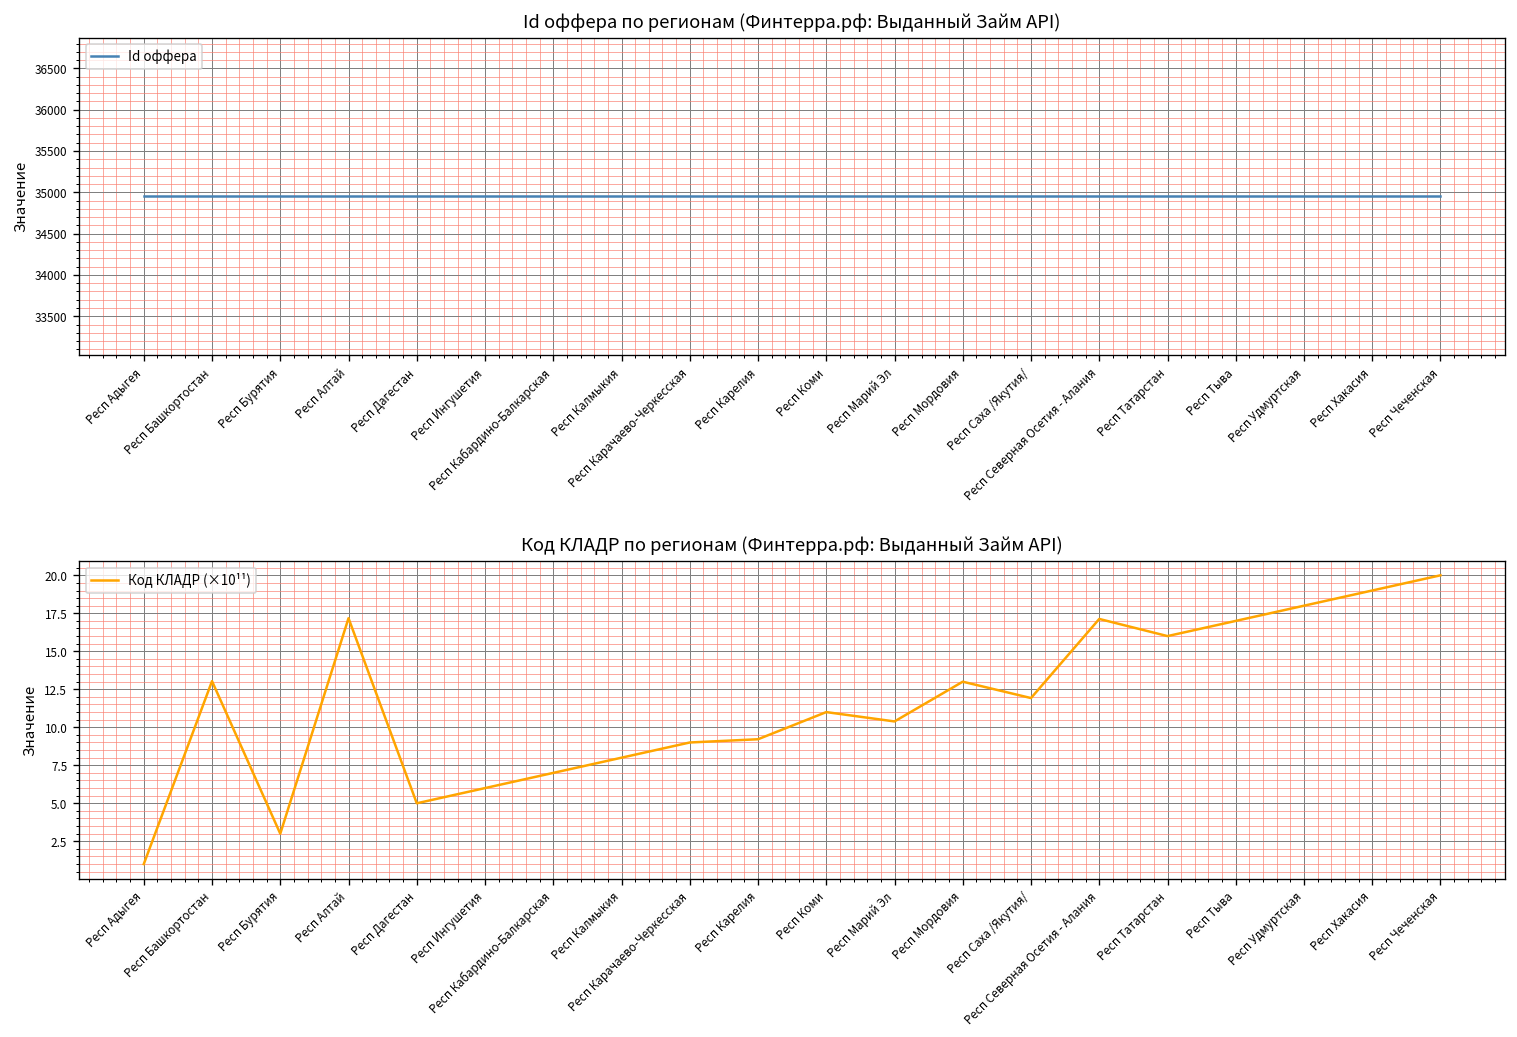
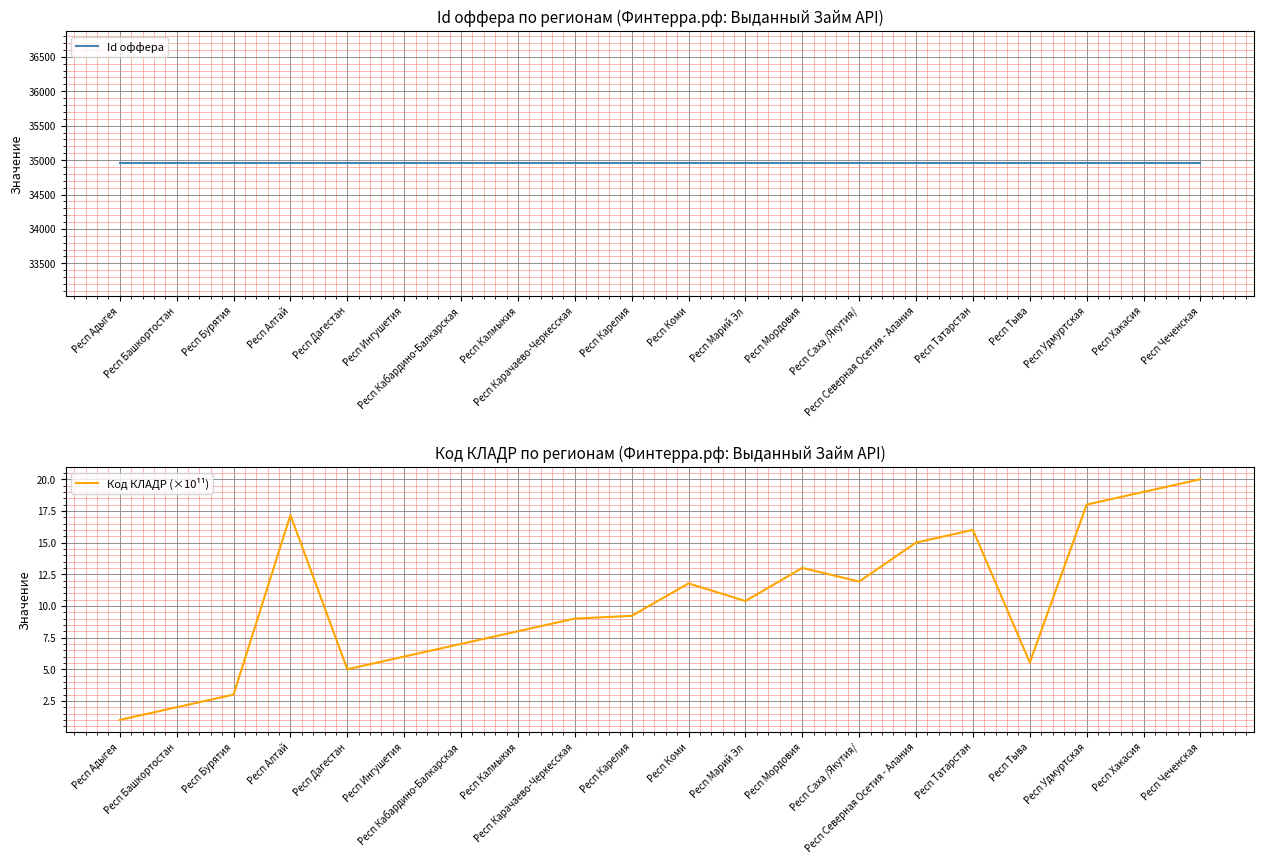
  {
    "Id оффера по регионам (Финтерра.рф: Выданный Займ API)": {
      "Респ Адыгея": 35000,
      "Респ Башкортостан": 35000,
      "Респ Бурятия": 35000,
      "Респ Алтай": 35000,
      "Респ Дагестан": 35000,
      "Респ Ингушетия": 35000,
      "Респ Кабардино-Балкарская": 35000,
      "Респ Калмыкия": 35000,
      "Респ Карачаево-Черкесская": 35000,
      "Респ Карелия": 35000,
      "Респ Коми": 35000,
      "Респ Марий Эл": 35000,
      "Респ Мордовия": 35000,
      "Респ Саха /Якутия/": 35000,
      "Респ Северная Осетия - Алания": 35000,
      "Респ Татарстан": 35000,
      "Респ Тыва": 35000,
      "Респ Удмуртская": 35000,
      "Респ Хакасия": 35000,
      "Респ Чеченская": 35000
    },
    "Код КЛАДР по регионам (Финтерра.рф: Выданный Займ API)": {
      "Респ Адыгея": 1.0,
-     "Респ Башкортостан": 13.0,
+     "Респ Башкортостан": 2.0,
      "Респ Бурятия": 3.0,
      "Респ Алтай": 17.2,
      "Респ Дагестан": 5.0,
      "Респ Ингушетия": 6.0,
      "Респ Кабардино-Балкарская": 7.0,
      "Респ Калмыкия": 8.0,
      "Респ Карачаево-Черкесская": 9.0,
      "Респ Карелия": 9.2,
-     "Респ Коми": 11.0,
+     "Респ Коми": 11.8,
      "Респ Марий Эл": 10.4,
      "Респ Мордовия": 13.0,
      "Респ Саха /Якутия/": 11.9,
-     "Респ Северная Осетия - Алания": 17.1,
+     "Респ Северная Осетия - Алания": 15.0,
      "Респ Татарстан": 16.0,
-     "Респ Тыва": 17.0,
+     "Респ Тыва": 5.5,
      "Респ Удмуртская": 18.0,
      "Респ Хакасия": 19.0,
      "Респ Чеченская": 20.0
    }
  }
